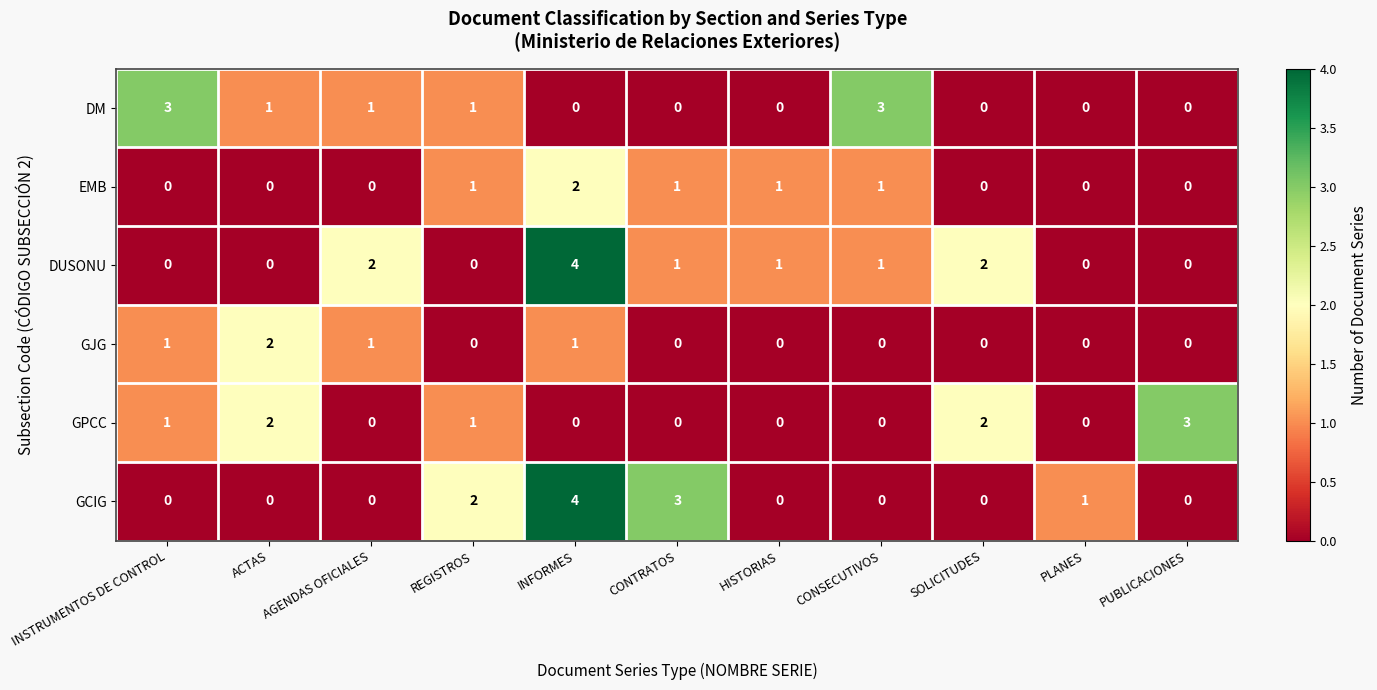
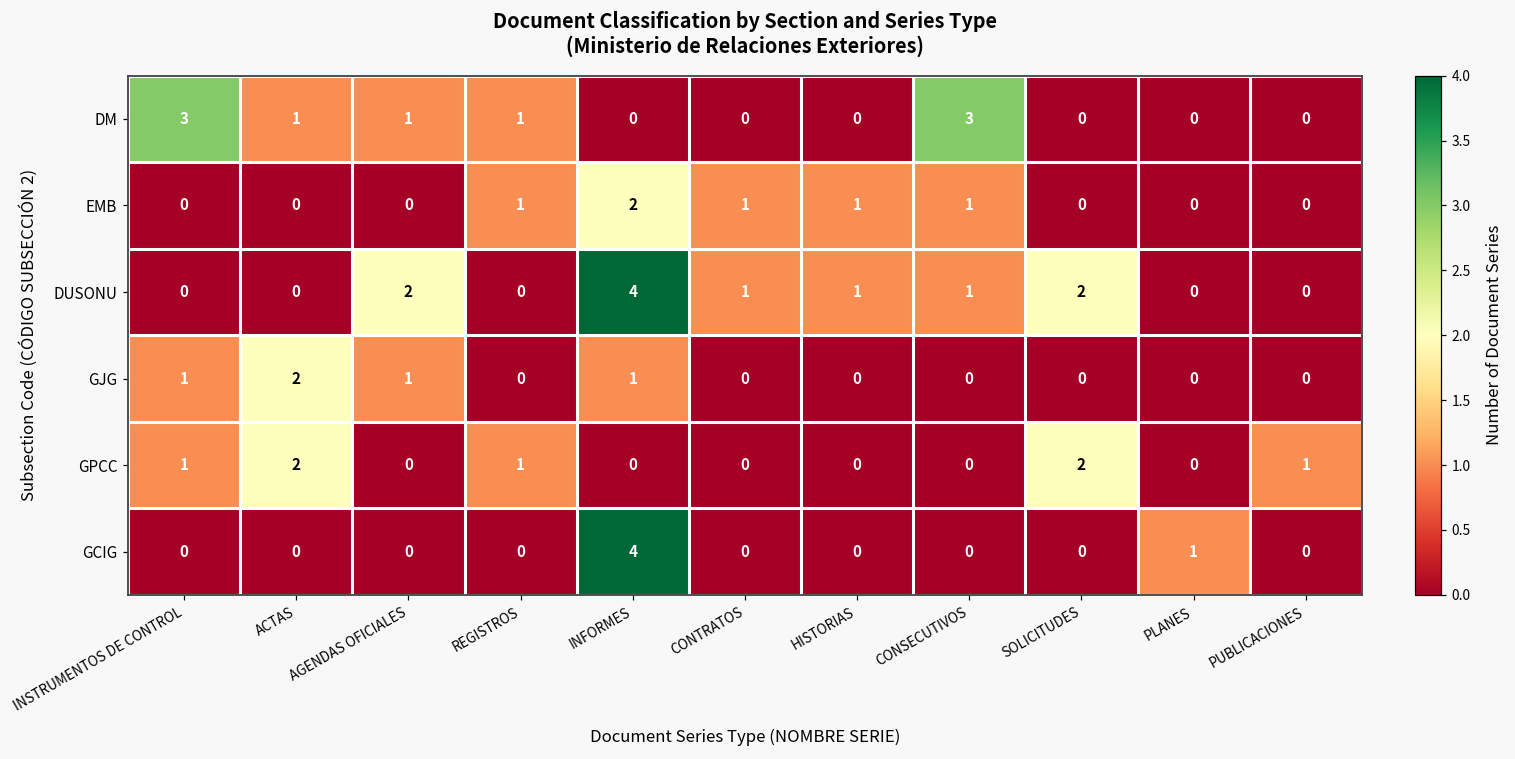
  {
    "DM": {
      "INSTRUMENTOS DE CONTROL": 3,
      "ACTAS": 1,
      "AGENDAS OFICIALES": 1,
      "REGISTROS": 1,
      "INFORMES": 0,
      "CONTRATOS": 0,
      "HISTORIAS": 0,
      "CONSECUTIVOS": 3,
      "SOLICITUDES": 0,
      "PLANES": 0,
      "PUBLICACIONES": 0
    },
    "EMB": {
      "INSTRUMENTOS DE CONTROL": 0,
      "ACTAS": 0,
      "AGENDAS OFICIALES": 0,
      "REGISTROS": 1,
      "INFORMES": 2,
      "CONTRATOS": 1,
      "HISTORIAS": 1,
      "CONSECUTIVOS": 1,
      "SOLICITUDES": 0,
      "PLANES": 0,
      "PUBLICACIONES": 0
    },
    "DUSONU": {
      "INSTRUMENTOS DE CONTROL": 0,
      "ACTAS": 0,
      "AGENDAS OFICIALES": 2,
      "REGISTROS": 0,
      "INFORMES": 4,
      "CONTRATOS": 1,
      "HISTORIAS": 1,
      "CONSECUTIVOS": 1,
      "SOLICITUDES": 2,
      "PLANES": 0,
      "PUBLICACIONES": 0
    },
    "GJG": {
      "INSTRUMENTOS DE CONTROL": 1,
      "ACTAS": 2,
      "AGENDAS OFICIALES": 1,
      "REGISTROS": 0,
      "INFORMES": 1,
      "CONTRATOS": 0,
      "HISTORIAS": 0,
      "CONSECUTIVOS": 0,
      "SOLICITUDES": 0,
      "PLANES": 0,
      "PUBLICACIONES": 0
    },
    "GPCC": {
      "INSTRUMENTOS DE CONTROL": 1,
      "ACTAS": 2,
      "AGENDAS OFICIALES": 0,
      "REGISTROS": 1,
      "INFORMES": 0,
      "CONTRATOS": 0,
      "HISTORIAS": 0,
      "CONSECUTIVOS": 0,
      "SOLICITUDES": 2,
      "PLANES": 0,
-     "PUBLICACIONES": 3
+     "PUBLICACIONES": 1
    },
    "GCIG": {
      "INSTRUMENTOS DE CONTROL": 0,
      "ACTAS": 0,
      "AGENDAS OFICIALES": 0,
-     "REGISTROS": 2,
+     "REGISTROS": 0,
      "INFORMES": 4,
-     "CONTRATOS": 3,
+     "CONTRATOS": 0,
      "HISTORIAS": 0,
      "CONSECUTIVOS": 0,
      "SOLICITUDES": 0,
      "PLANES": 1,
      "PUBLICACIONES": 0
    }
  }
